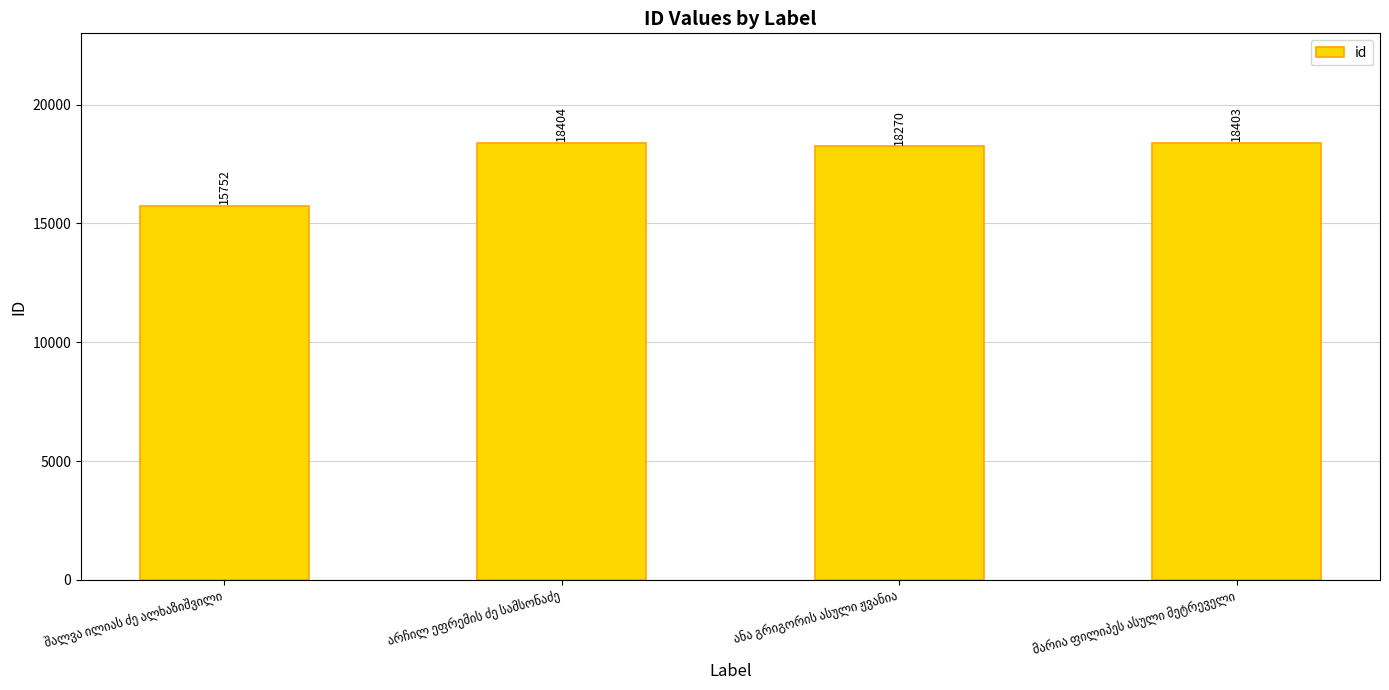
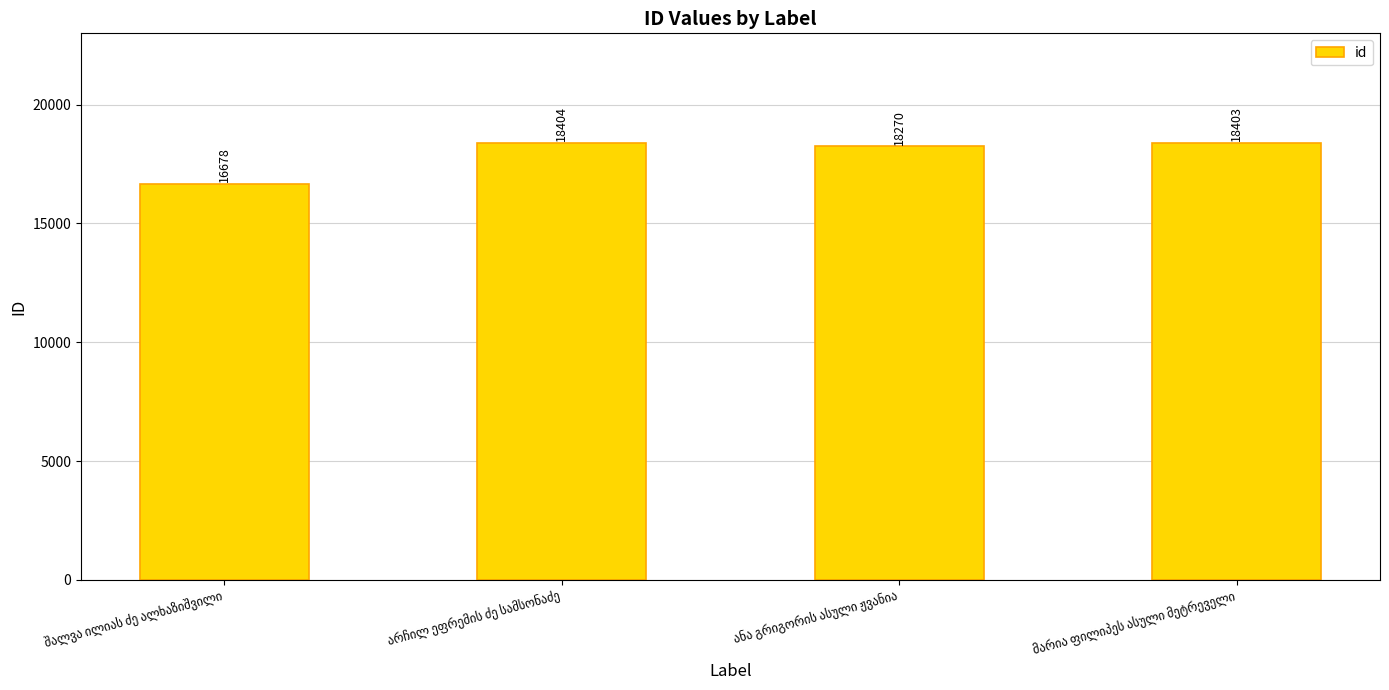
  {
-   "შალვა ილიას ძე ალხაზიშვილი": 15752,
+   "შალვა ილიას ძე ალხაზიშვილი": 16678,
    "არჩილ ეფრემის ძე სამსონაძე": 18404,
    "ანა გრიგორის ასული ჟვანია": 18270,
    "მარია ფილიპეს ასული მეტრეველი": 18403
  }
